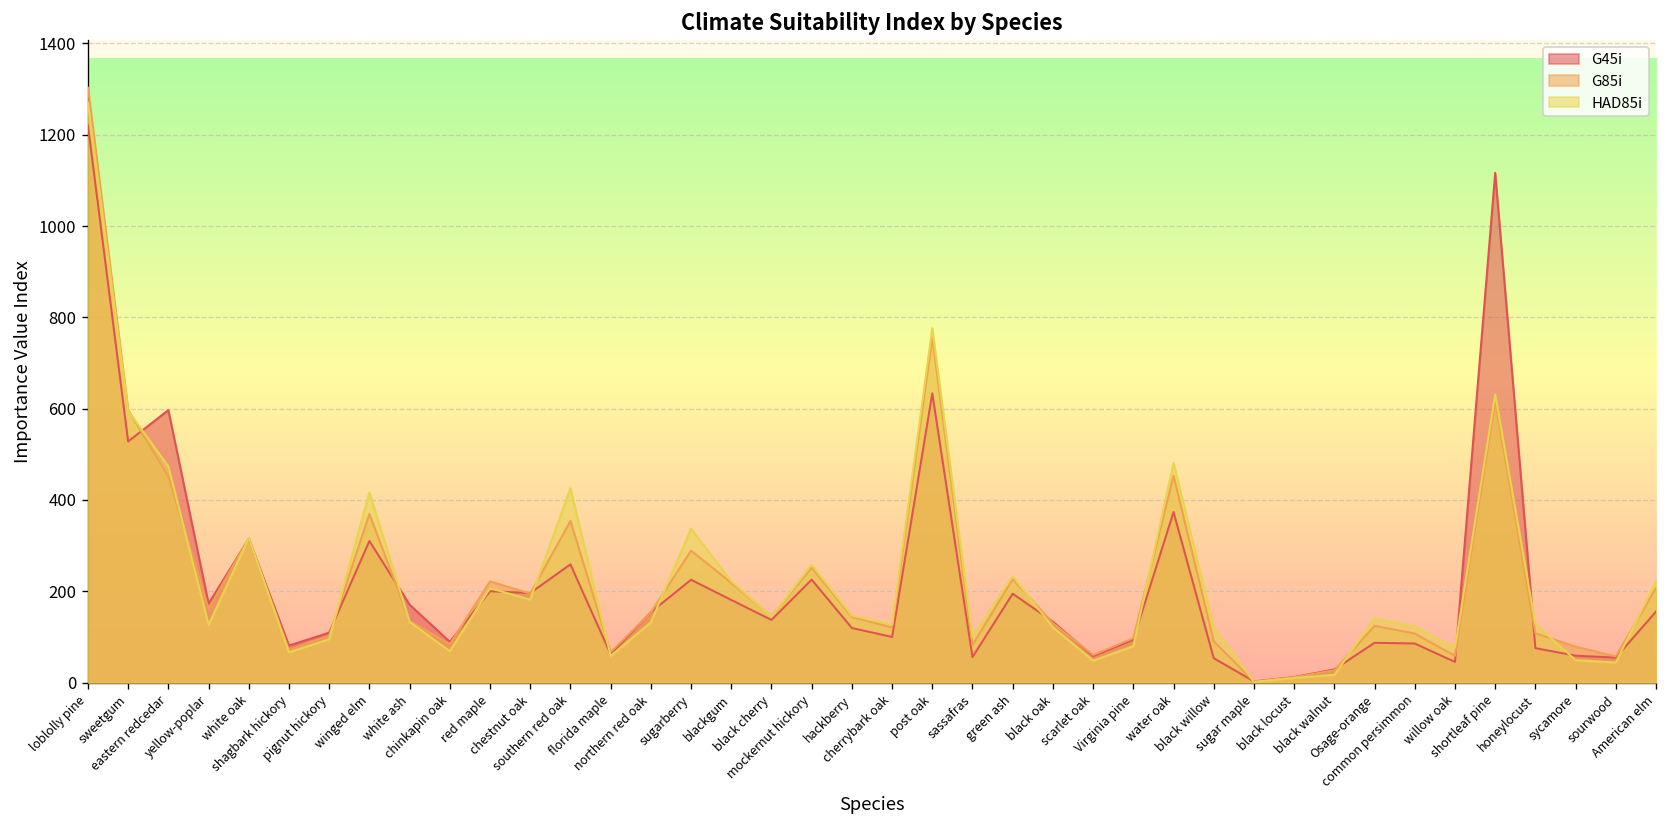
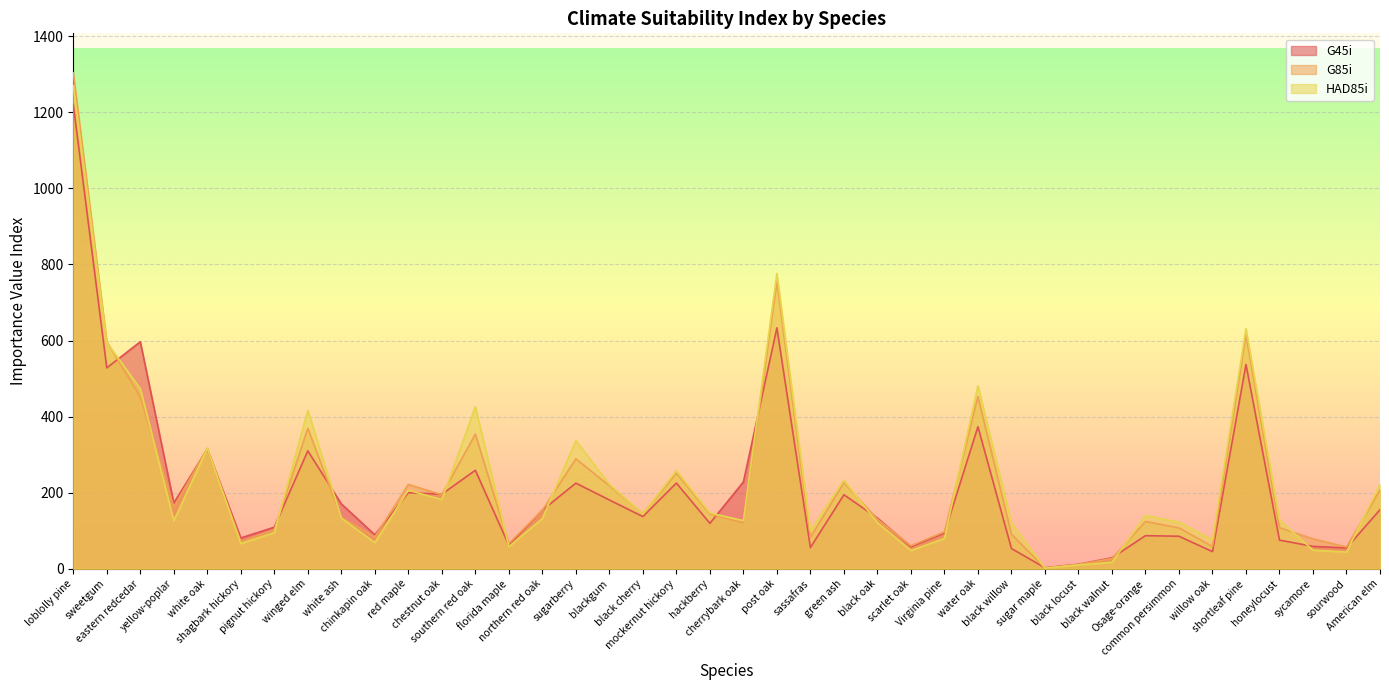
  {
    "G45i": {
      "loblolly pine": 1220,
      "sweetgum": 530,
      "eastern redcedar": 600,
      "yellow-poplar": 170,
      "shagbark hickory": 80,
      "winged elm": 310,
      "white ash": 170,
      "southern red oak": 260,
      "sugarberry": 230,
      "blackgum": 180,
      "black cherry": 140,
      "mockernut hickory": 230,
      "hackberry": 120,
-     "cherrybark oak": 100,
+     "cherrybark oak": 230,
      "post oak": 630,
      "sassafras": 60,
      "green ash": 190,
      "water oak": 370,
      "black willow": 50,
      "Osage-orange": 90,
      "common persimmon": 90,
      "willow oak": 50,
-     "shortleaf pine": 1120,
+     "shortleaf pine": 540,
      "honeylocust": 80,
      "sycamore": 60,
      "American elm": 160
    }
  }
